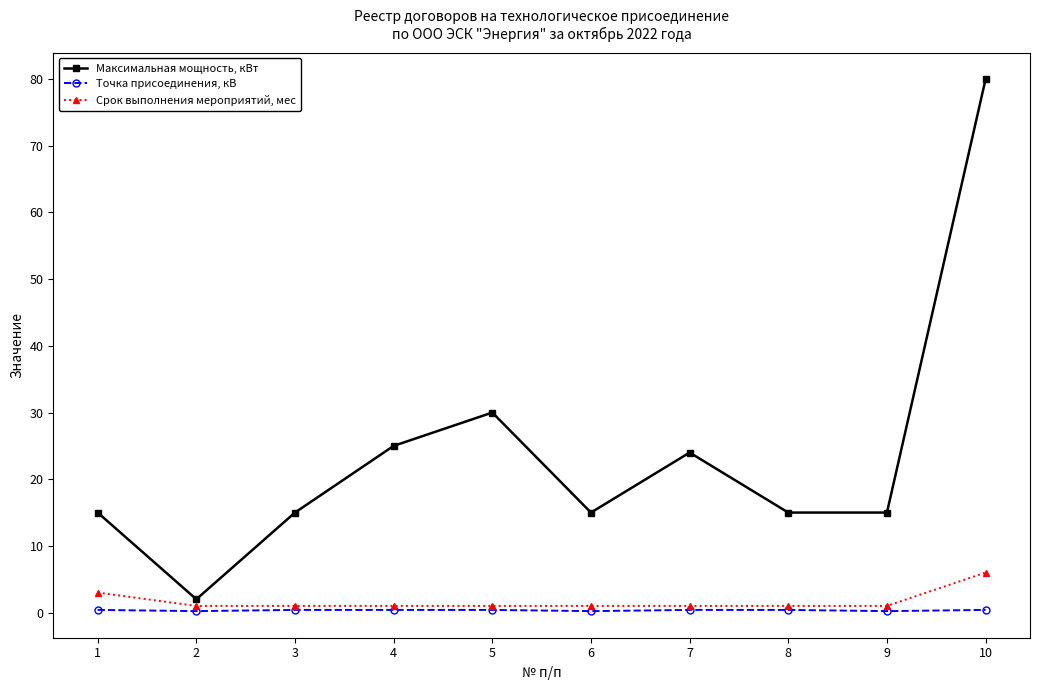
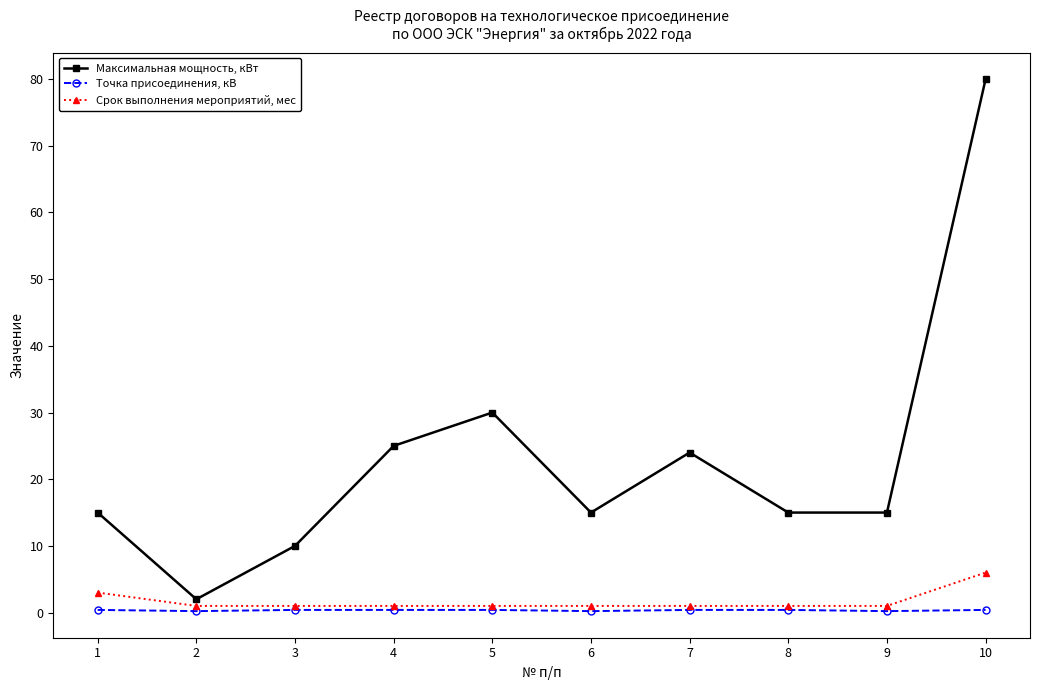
  {
    "Максимальная мощность, кВт": {
      "1": 15,
      "2": 2,
-     "3": 15,
+     "3": 10,
      "4": 25,
      "5": 30,
      "6": 15,
      "7": 24,
      "8": 15,
      "9": 15,
      "10": 80
    },
    "Точка присоединения, кВ": {
      "1": 0,
      "2": 0,
      "3": 0,
      "4": 0,
      "5": 0,
      "6": 0,
      "7": 0,
      "8": 0,
      "9": 0,
      "10": 0
    },
    "Срок выполнения мероприятий, мес": {
      "1": 3,
      "2": 1,
      "3": 1,
      "4": 1,
      "5": 1,
      "6": 1,
      "7": 1,
      "8": 1,
      "9": 1,
      "10": 6
    }
  }
